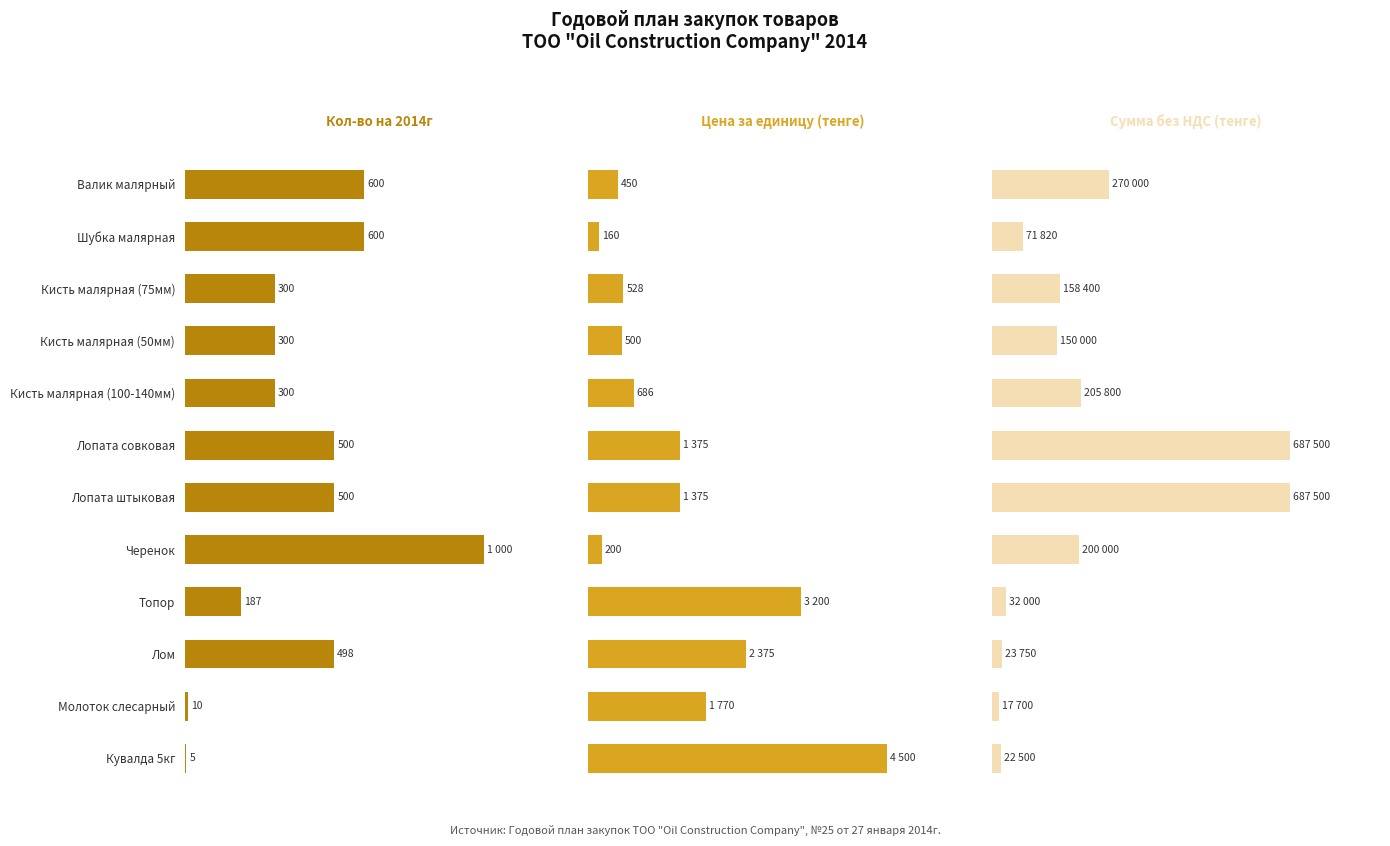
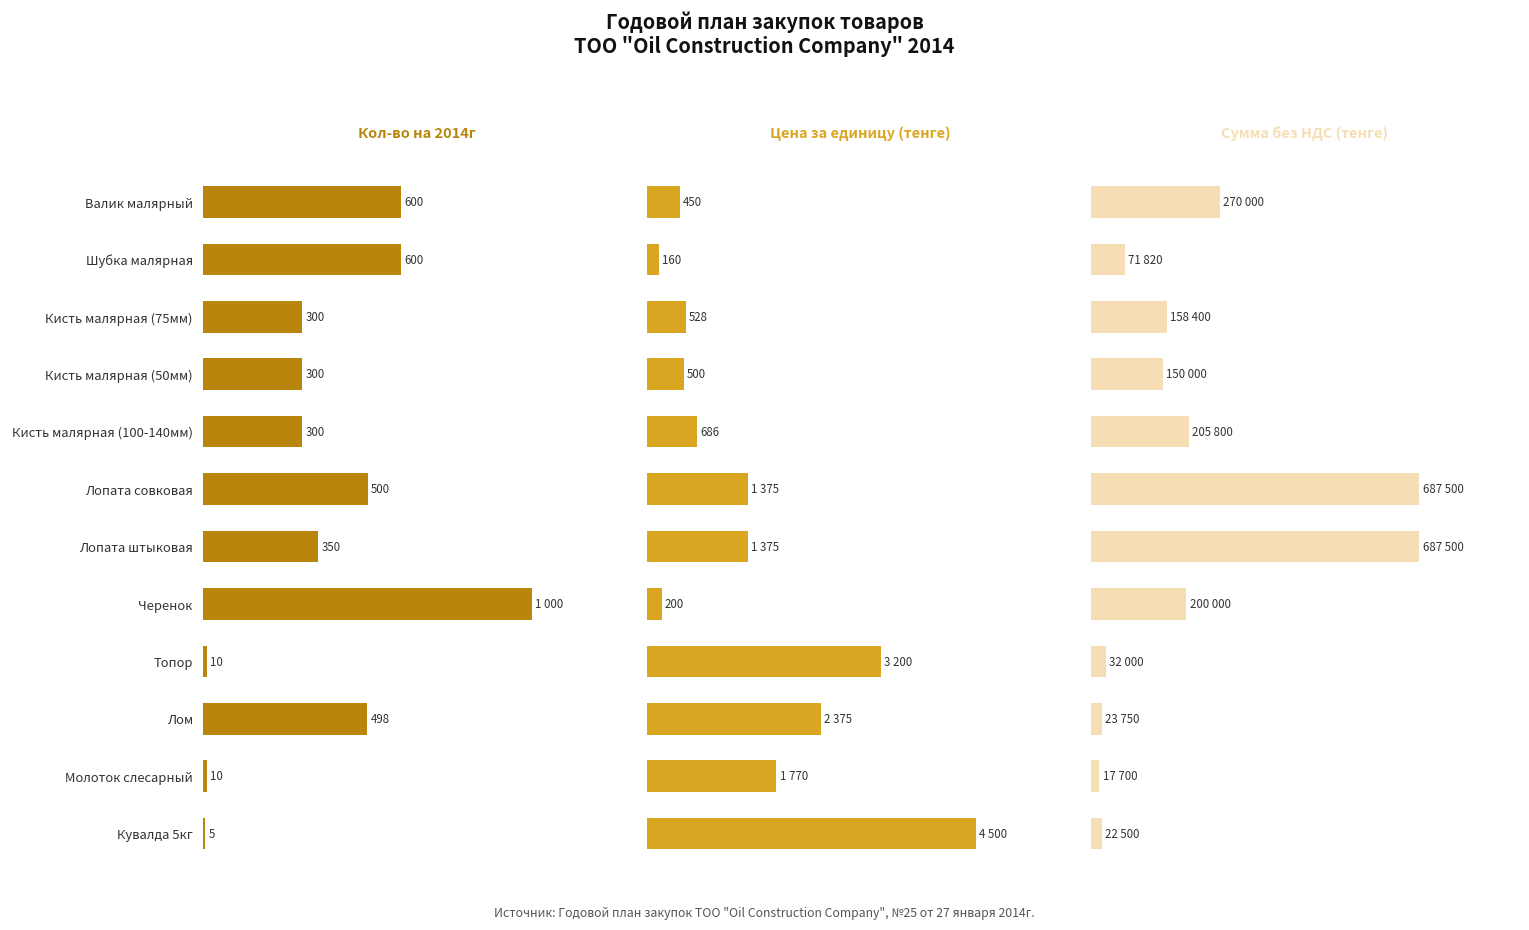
  {
    "Кол-во на 2014г": {
-     "Лопата штыковая": 500,
-     "Топор": 187
+     "Лопата штыковая": 350,
+     "Топор": 10
    }
  }
